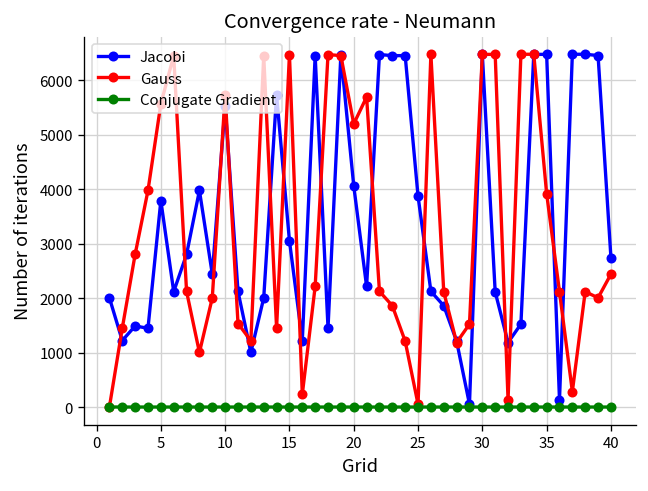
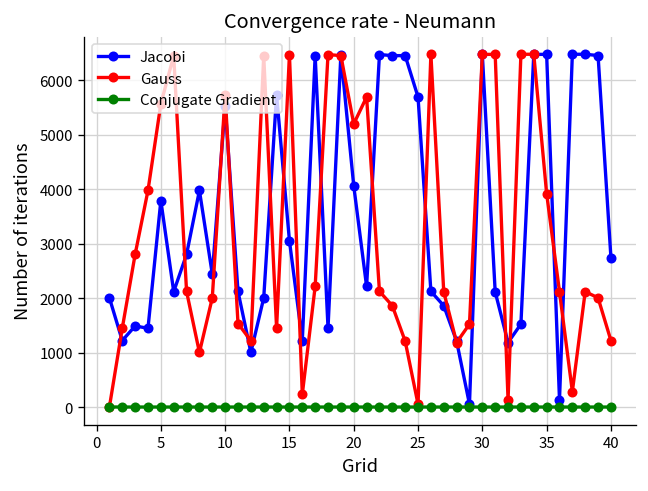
  {
    "Jacobi": {
      "5": 3800,
      "15": 3100,
      "20": 4100,
-     "25": 3900,
+     "25": 5700,
      "35": 6500,
      "40": 2700
    },
    "Gauss": {
      "15": 6500,
      "20": 5200,
      "35": 3900,
-     "40": 2400
+     "40": 1200
    },
    "Conjugate Gradient": {
      "5": 0,
      "10": 0,
      "15": 0,
      "20": 0,
      "30": 0,
      "35": 0,
      "40": 0
    }
  }
